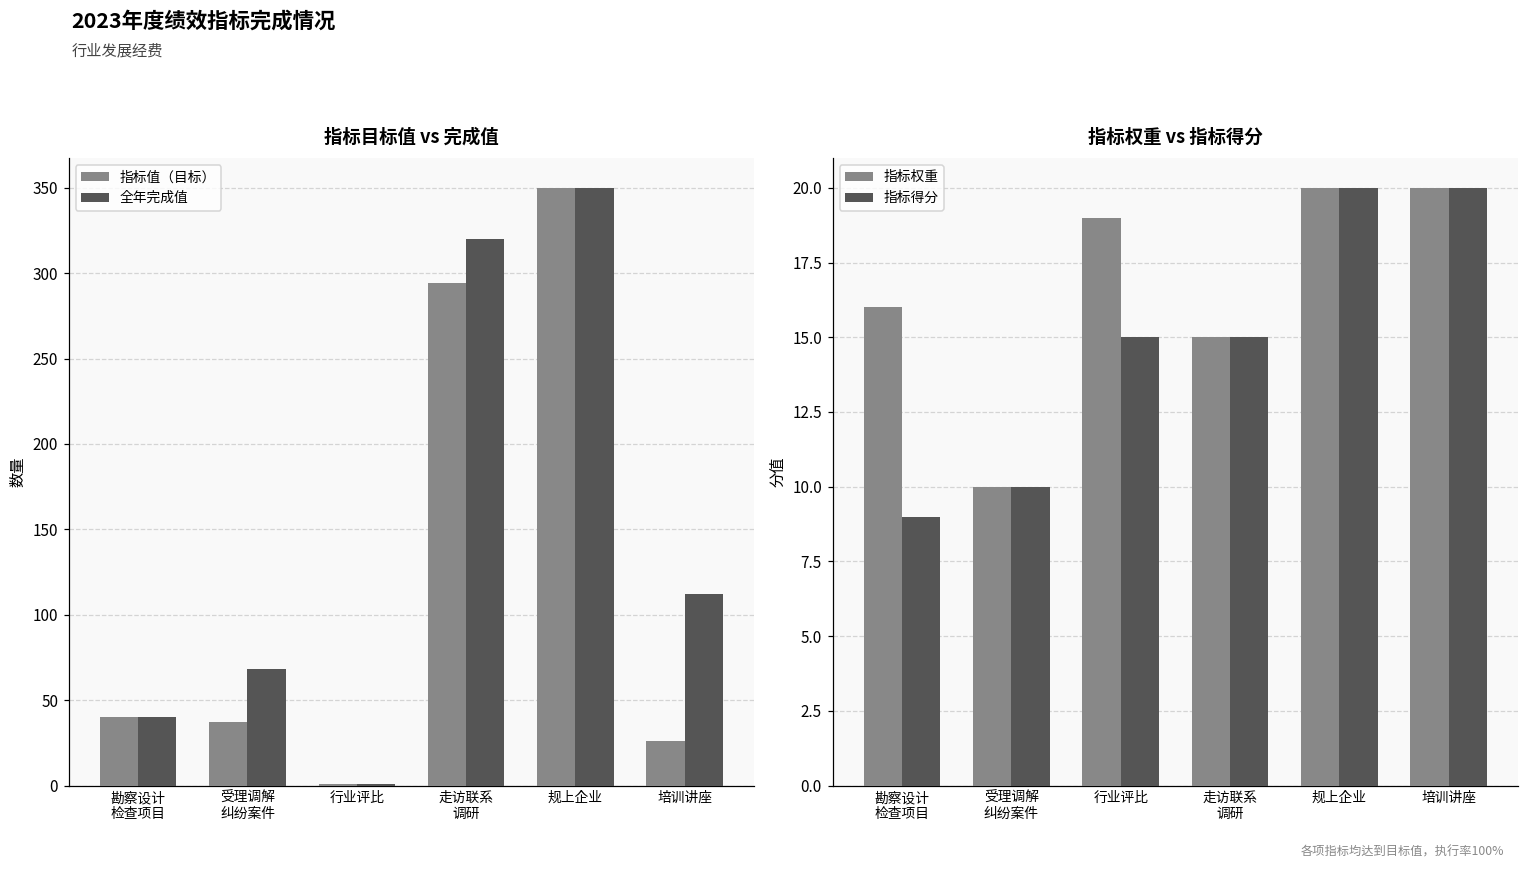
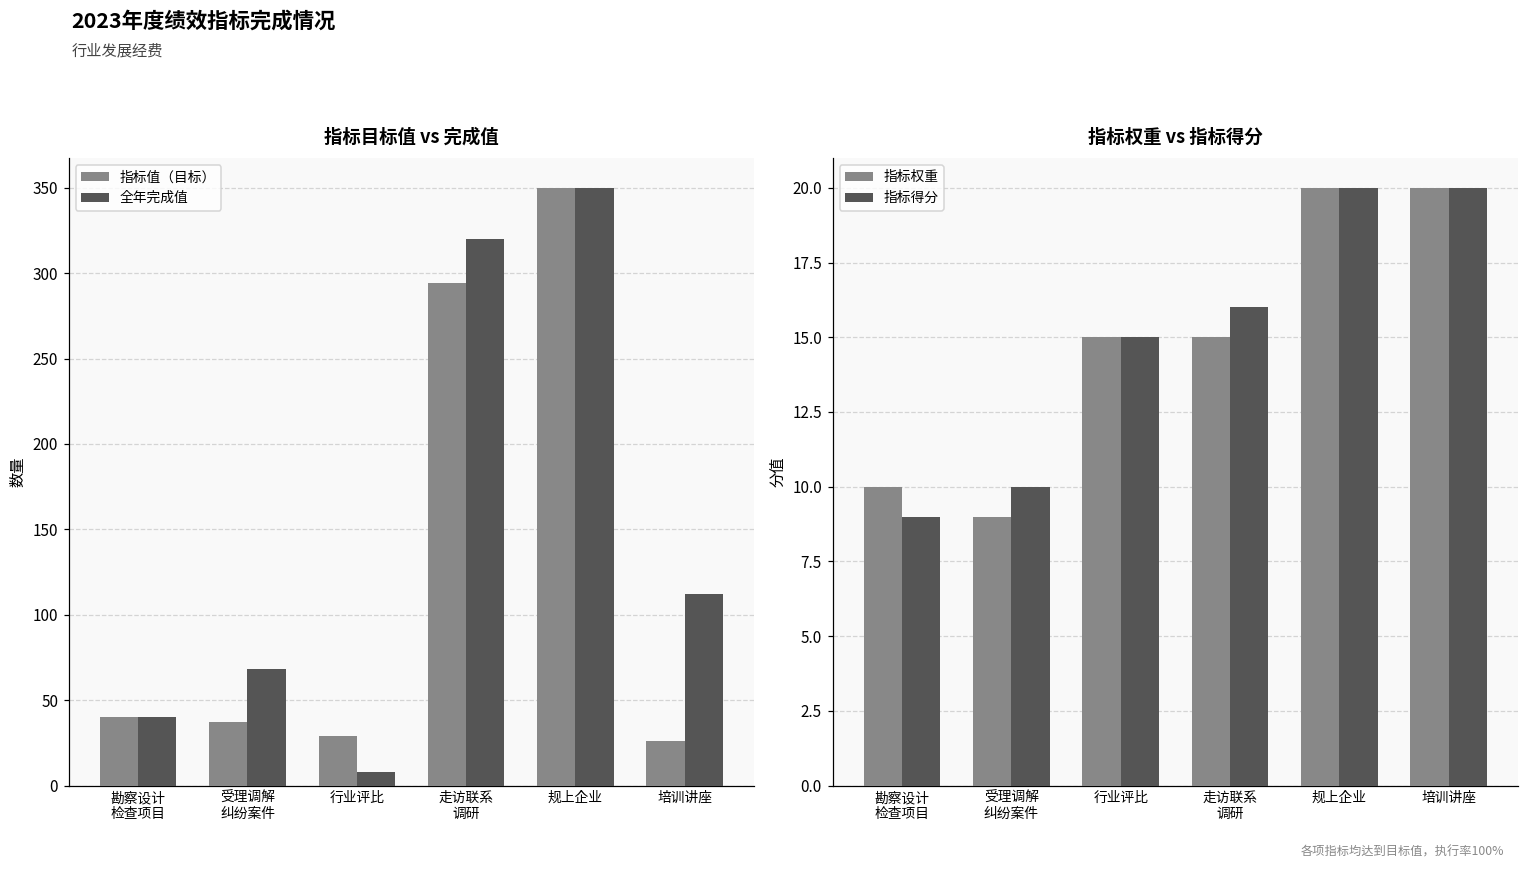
  {
    "指标目标值 vs 完成值": {
      "指标值（目标）": {
        "勘察设计 检查项目": 40,
        "受理调解 纠纷案件": 37,
-       "行业评比": 1,
+       "行业评比": 29,
        "走访联系 调研": 294,
        "规上企业": 350,
        "培训讲座": 26
      },
      "全年完成值": {
        "勘察设计 检查项目": 40,
        "受理调解 纠纷案件": 68,
-       "行业评比": 1,
+       "行业评比": 8,
        "走访联系 调研": 320,
        "规上企业": 350,
        "培训讲座": 112
      }
    },
    "指标权重 vs 指标得分": {
      "指标权重": {
-       "勘察设计 检查项目": 16,
-       "受理调解 纠纷案件": 10,
-       "行业评比": 19,
+       "勘察设计 检查项目": 10,
+       "受理调解 纠纷案件": 9,
+       "行业评比": 15,
        "走访联系 调研": 15,
        "规上企业": 20,
        "培训讲座": 20
      },
      "指标得分": {
        "勘察设计 检查项目": 9,
        "受理调解 纠纷案件": 10,
        "行业评比": 15,
-       "走访联系 调研": 15,
+       "走访联系 调研": 16,
        "规上企业": 20,
        "培训讲座": 20
      }
    }
  }
